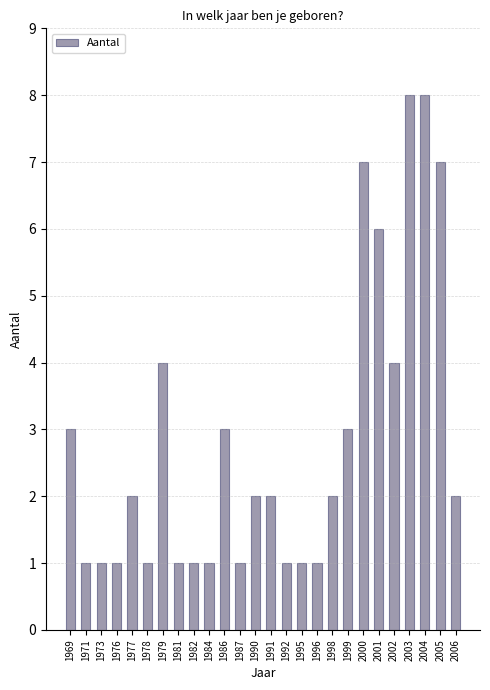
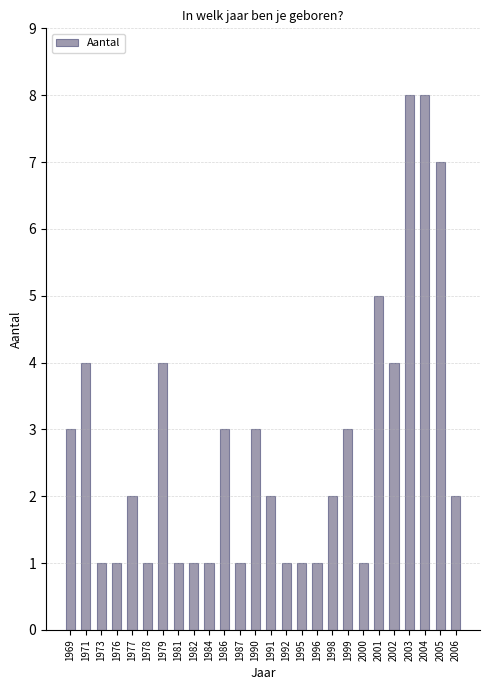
  {
    "1969": 3,
-   "1971": 1,
+   "1971": 4,
    "1973": 1,
    "1976": 1,
    "1977": 2,
    "1978": 1,
    "1979": 4,
    "1981": 1,
    "1982": 1,
    "1984": 1,
    "1986": 3,
    "1987": 1,
-   "1990": 2,
+   "1990": 3,
    "1991": 2,
    "1992": 1,
    "1995": 1,
    "1996": 1,
    "1998": 2,
    "1999": 3,
-   "2000": 7,
-   "2001": 6,
+   "2000": 1,
+   "2001": 5,
    "2002": 4,
    "2003": 8,
    "2004": 8,
    "2005": 7,
    "2006": 2
  }
